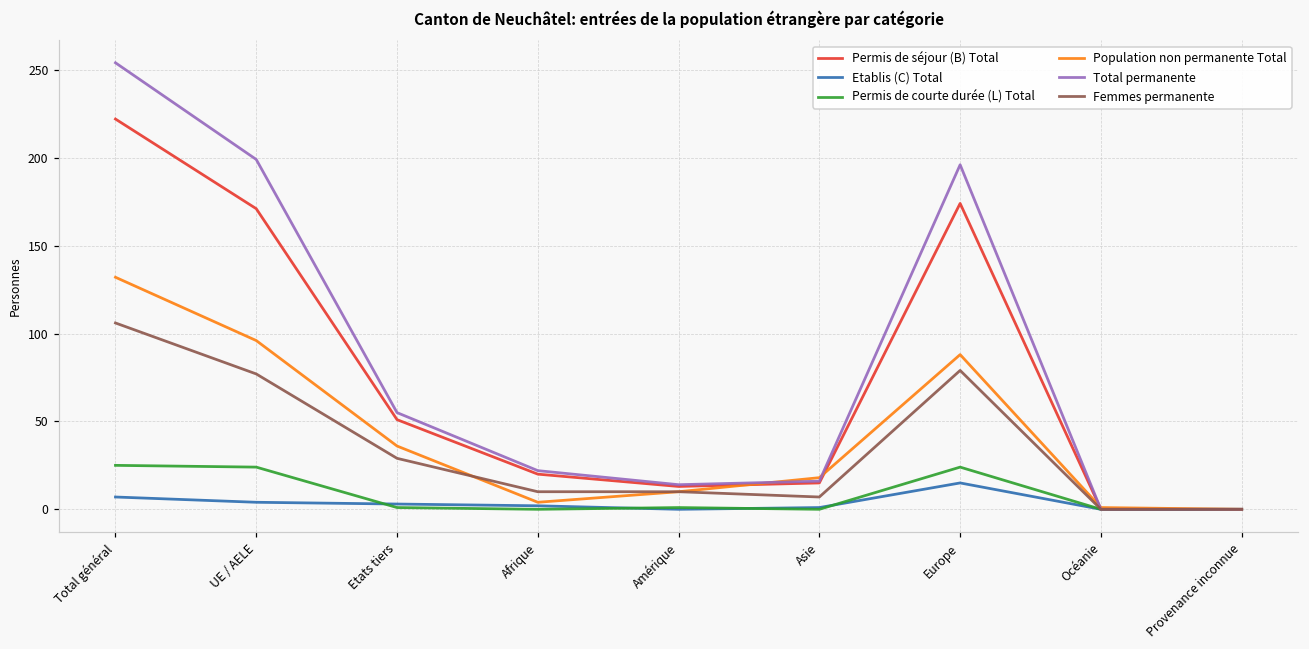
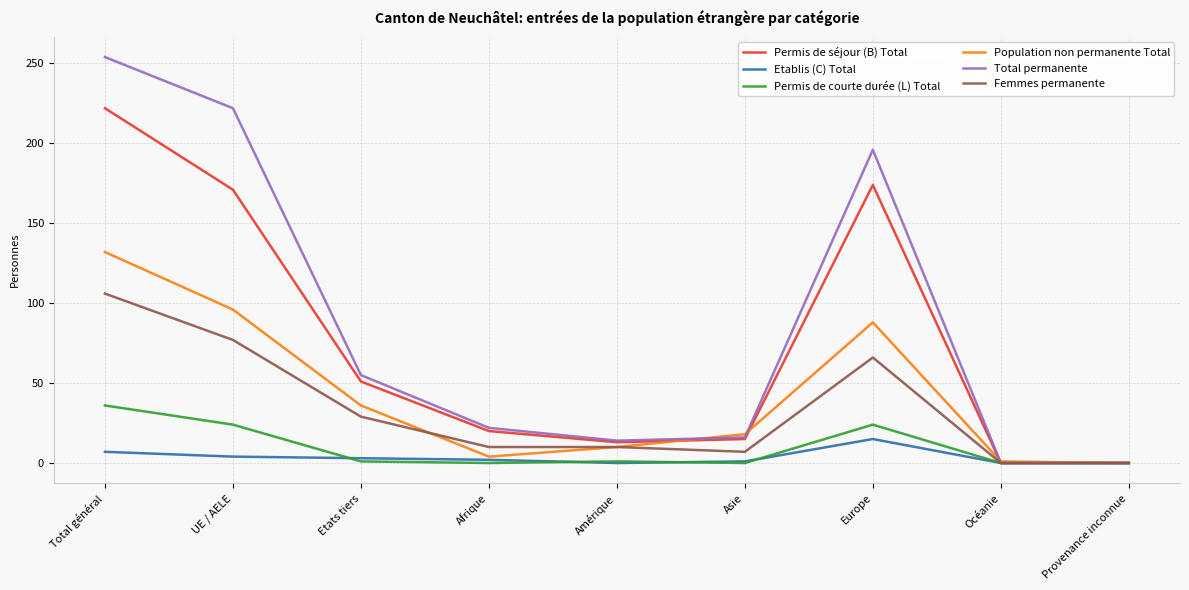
  {
    "Permis de séjour (B) Total": {
      "Total général": 222,
      "UE / AELE": 171,
      "Etats tiers": 51,
      "Afrique": 20,
      "Europe": 174
    },
    "Etablis (C) Total": {
      "Total général": 7,
      "UE / AELE": 4,
      "Etats tiers": 3,
      "Afrique": 2,
      "Europe": 15
    },
    "Permis de courte durée (L) Total": {
-     "Total général": 25,
+     "Total général": 36,
      "UE / AELE": 24,
      "Etats tiers": 1,
      "Afrique": 0,
      "Europe": 24
    },
    "Population non permanente Total": {
      "Total général": 132,
      "UE / AELE": 96,
      "Etats tiers": 36,
      "Afrique": 4,
      "Asie": 18,
      "Europe": 88
    },
    "Total permanente": {
      "Total général": 254,
-     "UE / AELE": 199,
+     "UE / AELE": 222,
      "Etats tiers": 55,
      "Afrique": 22,
      "Europe": 196
    },
    "Femmes permanente": {
      "Total général": 106,
      "UE / AELE": 77,
      "Etats tiers": 29,
      "Afrique": 10,
      "Asie": 7,
-     "Europe": 79
+     "Europe": 66
    }
  }
